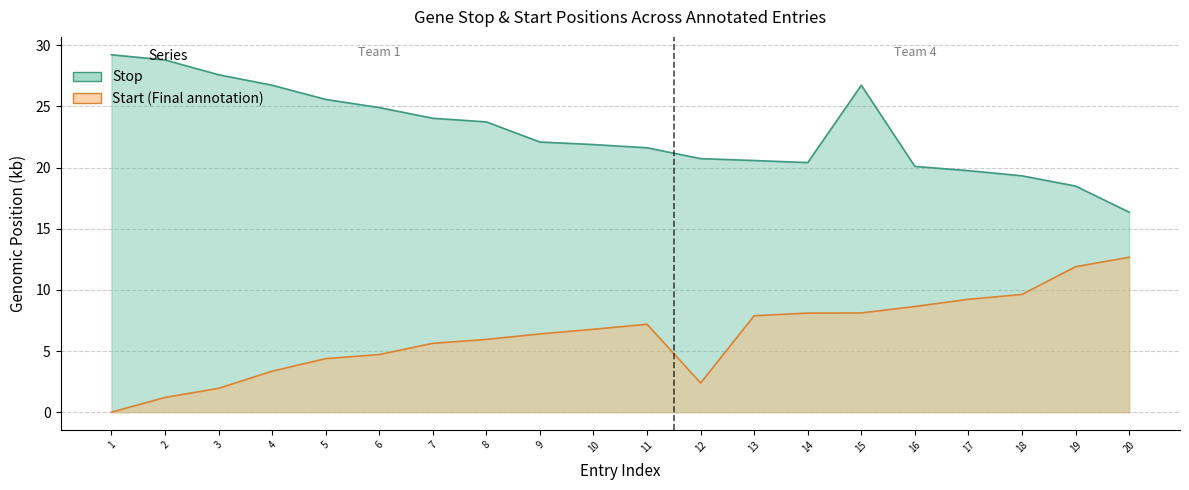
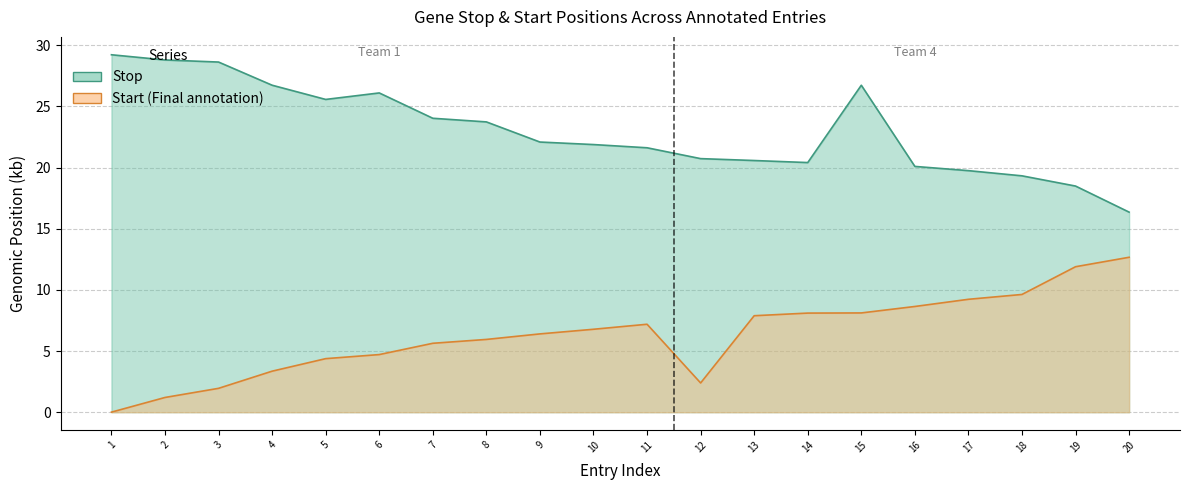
  {
    "Stop": {
      "1": 29.2,
      "2": 28.8,
-     "3": 27.6,
+     "3": 28.6,
      "4": 26.7,
      "5": 25.6,
-     "6": 24.9,
+     "6": 26.1,
      "7": 24.0,
      "8": 23.7,
      "9": 22.1,
      "10": 21.9,
      "11": 21.6,
      "12": 20.7,
      "13": 20.6,
      "14": 20.4,
      "15": 26.7,
      "16": 20.1,
      "17": 19.7,
      "18": 19.3,
      "19": 18.5,
      "20": 16.4
    },
    "Start (Final annotation)": {
      "1": 0.0,
      "2": 1.2,
      "3": 2.0,
      "4": 3.4,
      "5": 4.4,
      "6": 4.7,
      "7": 5.6,
      "8": 6.0,
      "9": 6.4,
      "10": 6.8,
      "11": 7.2,
      "12": 2.4,
      "13": 7.9,
      "14": 8.1,
      "15": 8.1,
      "16": 8.6,
      "17": 9.2,
      "18": 9.6,
      "19": 11.9,
      "20": 12.7
    }
  }
